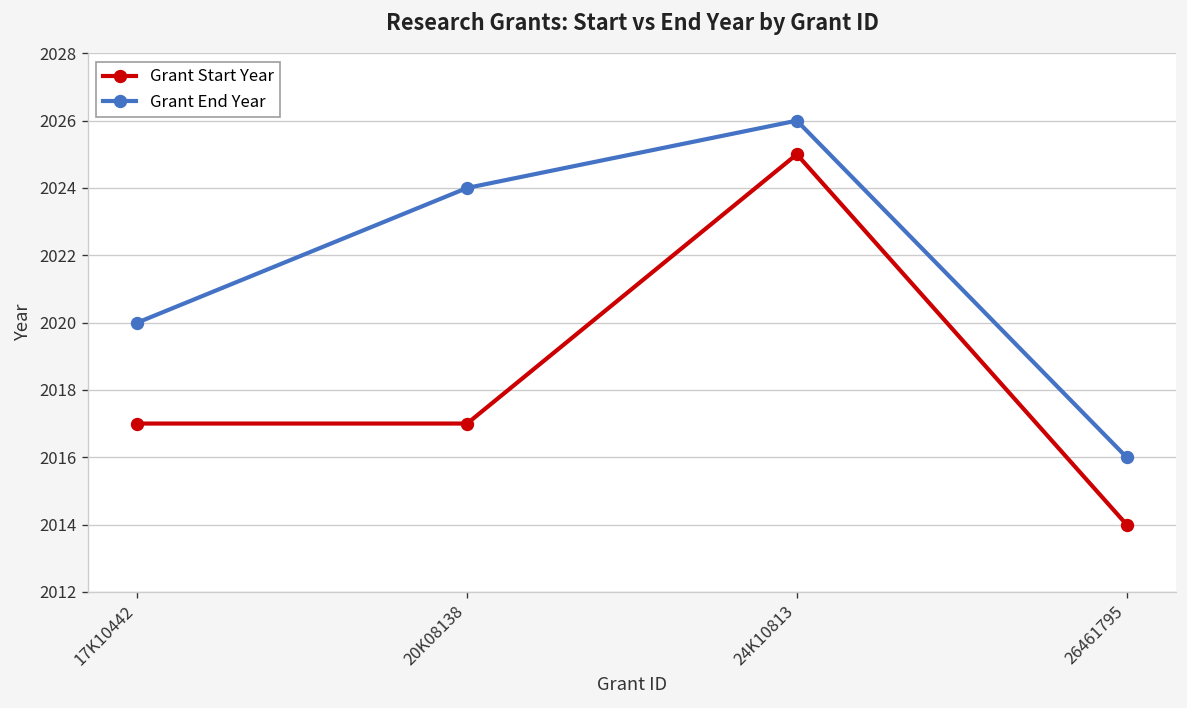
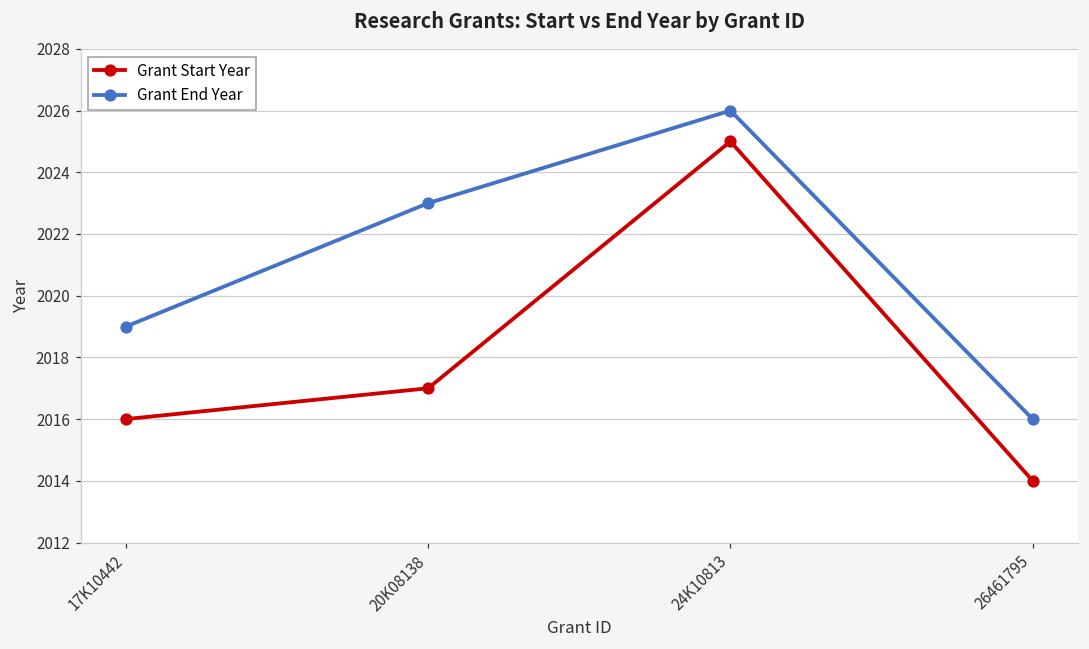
  {
    "Grant Start Year": {
-     "17K10442": 2017,
+     "17K10442": 2016,
      "20K08138": 2017,
      "24K10813": 2025,
      "26461795": 2014
    },
    "Grant End Year": {
-     "17K10442": 2020,
-     "20K08138": 2024,
+     "17K10442": 2019,
+     "20K08138": 2023,
      "24K10813": 2026,
      "26461795": 2016
    }
  }
